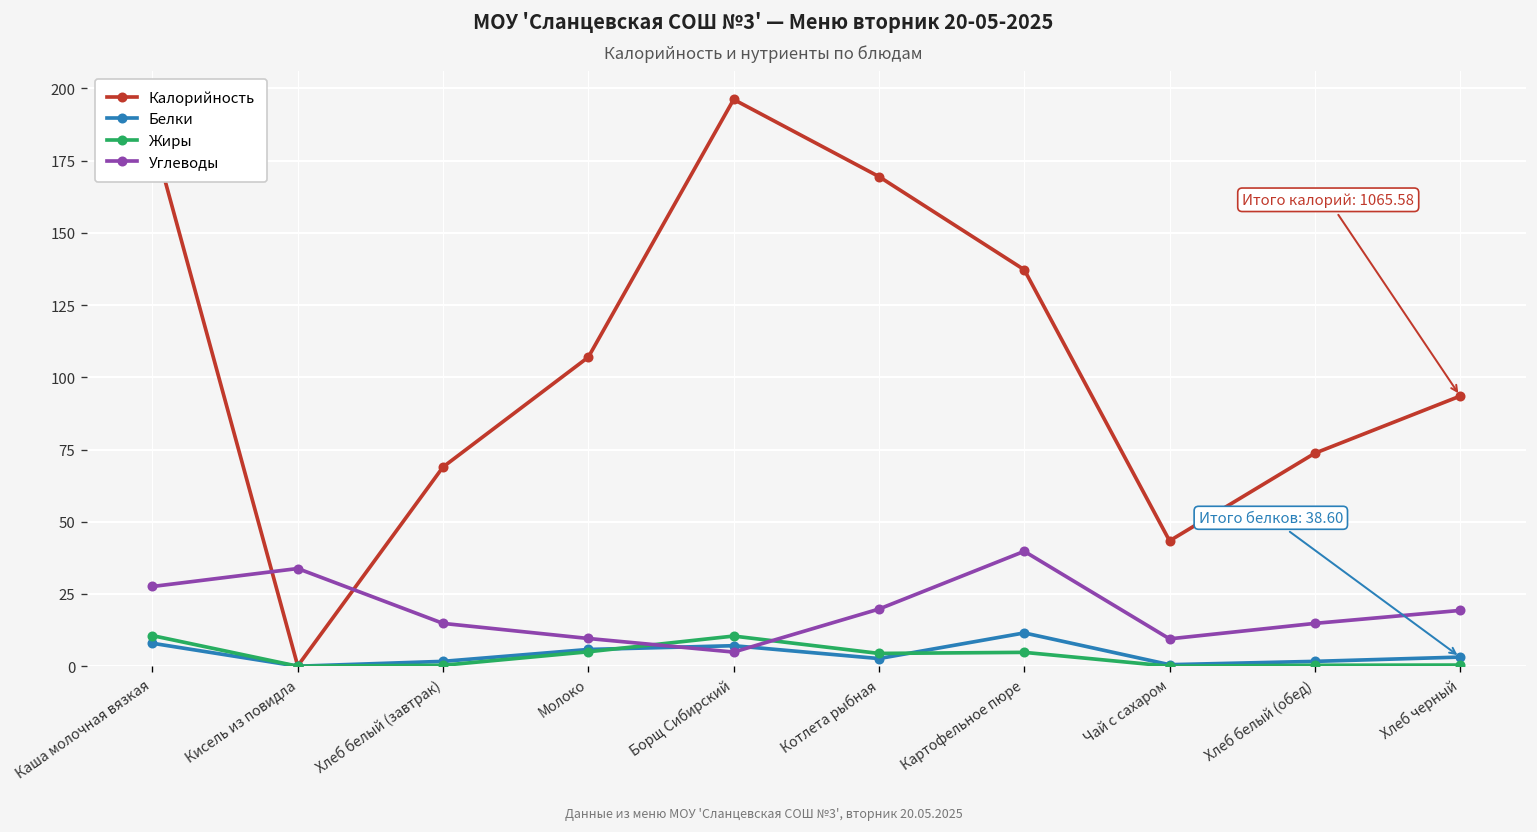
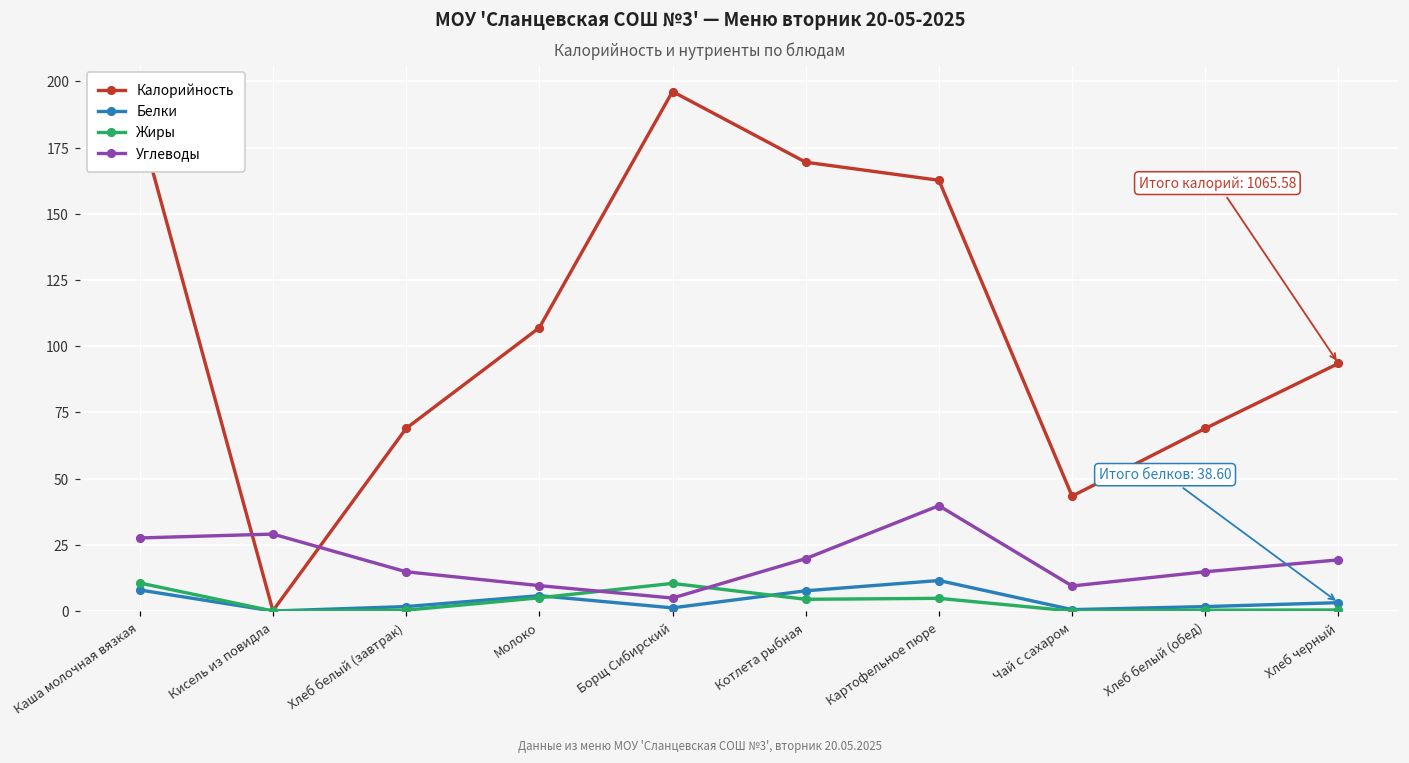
  {
    "Калорийность": {
      "Хлеб белый (завтрак)": 69,
      "Молоко": 107,
      "Борщ Сибирский": 196,
      "Котлета рыбная": 170,
-     "Картофельное пюре": 137,
+     "Картофельное пюре": 163,
      "Чай с сахаром": 43,
-     "Хлеб белый (обед)": 74
+     "Хлеб белый (обед)": 69
    },
    "Белки": {
      "Каша молочная вязкая": 8,
      "Хлеб белый (завтрак)": 2,
-     "Борщ Сибирский": 7,
-     "Котлета рыбная": 3,
+     "Борщ Сибирский": 1,
+     "Котлета рыбная": 8,
      "Картофельное пюре": 12,
      "Хлеб белый (обед)": 2,
      "Хлеб черный": 3
    },
    "Жиры": {
      "Каша молочная вязкая": 11,
      "Хлеб белый (завтрак)": 0,
      "Борщ Сибирский": 10,
      "Котлета рыбная": 4,
      "Картофельное пюре": 5,
      "Хлеб белый (обед)": 0,
      "Хлеб черный": 0
    },
    "Углеводы": {
      "Каша молочная вязкая": 28,
-     "Кисель из повидла": 34,
+     "Кисель из повидла": 29,
      "Хлеб белый (завтрак)": 15,
      "Молоко": 10,
      "Борщ Сибирский": 5,
      "Котлета рыбная": 20,
      "Картофельное пюре": 40,
      "Чай с сахаром": 9,
      "Хлеб черный": 19
    }
  }
